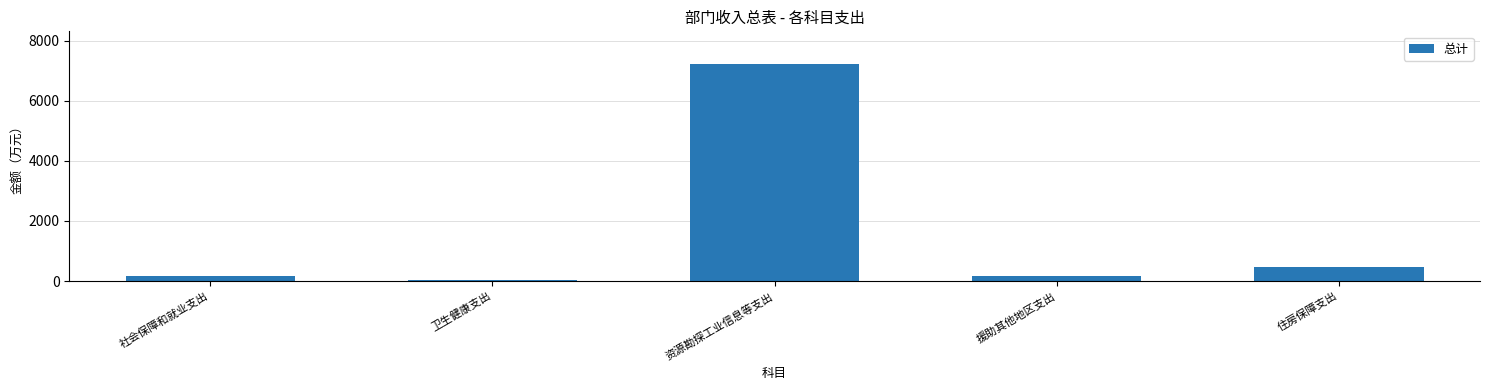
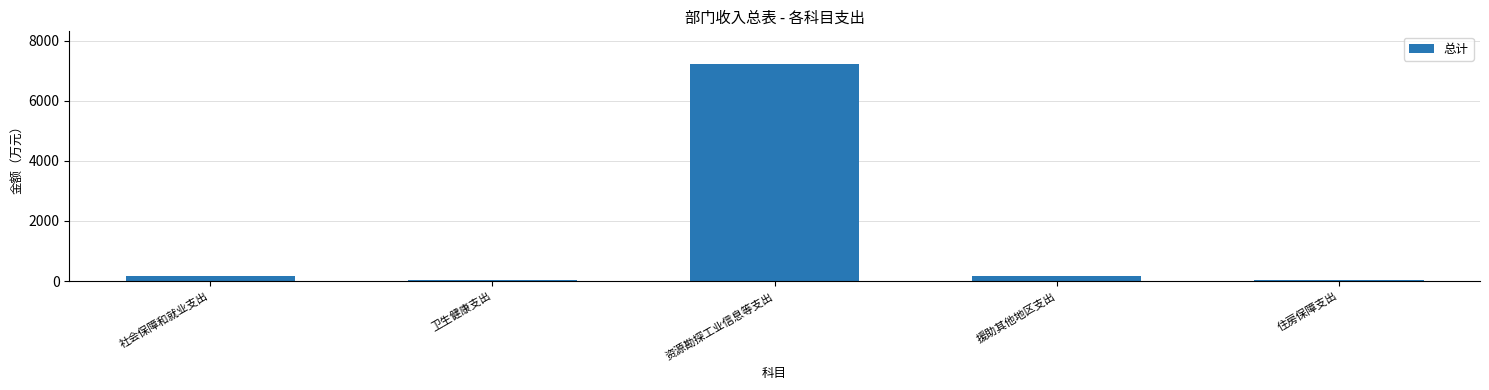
  {
    "社会保障和就业支出": 200,
    "资源勘探工业信息等支出": 7200,
    "援助其他地区支出": 200,
-   "住房保障支出": 500
+   "住房保障支出": 0
  }
